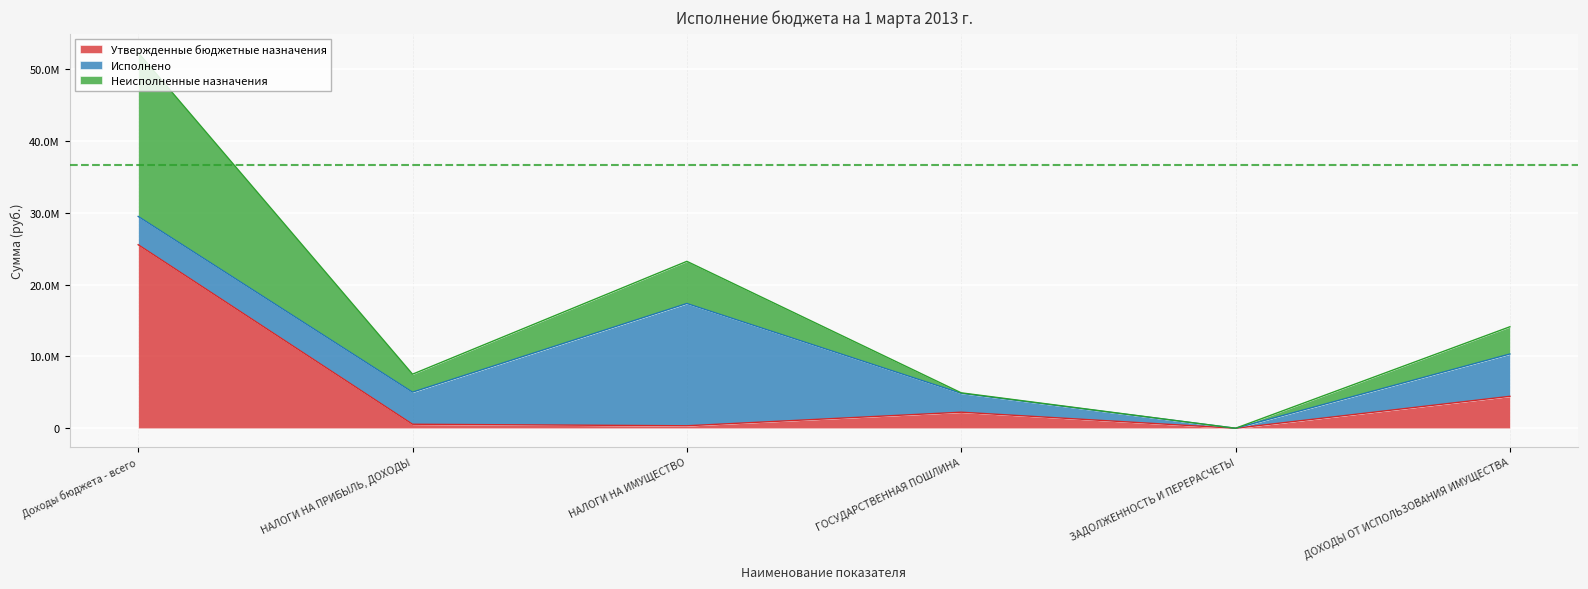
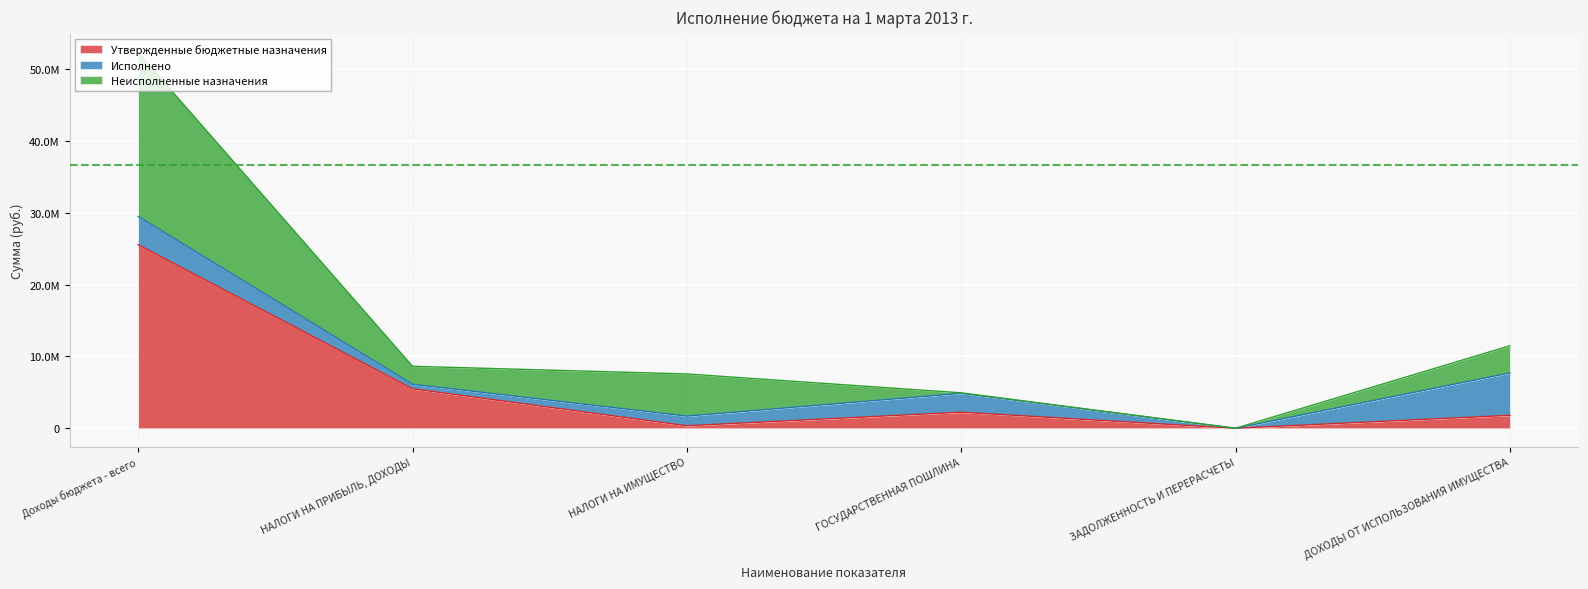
  {
    "Утвержденные бюджетные назначения": {
      "Доходы бюджета - всего": 26000000,
-     "НАЛОГИ НА ПРИБЫЛЬ, ДОХОДЫ": 1000000,
+     "НАЛОГИ НА ПРИБЫЛЬ, ДОХОДЫ": 6000000,
      "НАЛОГИ НА ИМУЩЕСТВО": 0,
      "ГОСУДАРСТВЕННАЯ ПОШЛИНА": 2000000,
-     "ДОХОДЫ ОТ ИСПОЛЬЗОВАНИЯ ИМУЩЕСТВА": 4000000
+     "ДОХОДЫ ОТ ИСПОЛЬЗОВАНИЯ ИМУЩЕСТВА": 2000000
    },
    "Исполнено": {
      "Доходы бюджета - всего": 4000000,
-     "НАЛОГИ НА ПРИБЫЛЬ, ДОХОДЫ": 4000000,
-     "НАЛОГИ НА ИМУЩЕСТВО": 17000000,
+     "НАЛОГИ НА ПРИБЫЛЬ, ДОХОДЫ": 1000000,
+     "НАЛОГИ НА ИМУЩЕСТВО": 1000000,
      "ДОХОДЫ ОТ ИСПОЛЬЗОВАНИЯ ИМУЩЕСТВА": 6000000
    },
    "Неисполненные назначения": {
      "НАЛОГИ НА ПРИБЫЛЬ, ДОХОДЫ": 3000000,
      "НАЛОГИ НА ИМУЩЕСТВО": 6000000,
      "ДОХОДЫ ОТ ИСПОЛЬЗОВАНИЯ ИМУЩЕСТВА": 4000000
    }
  }
